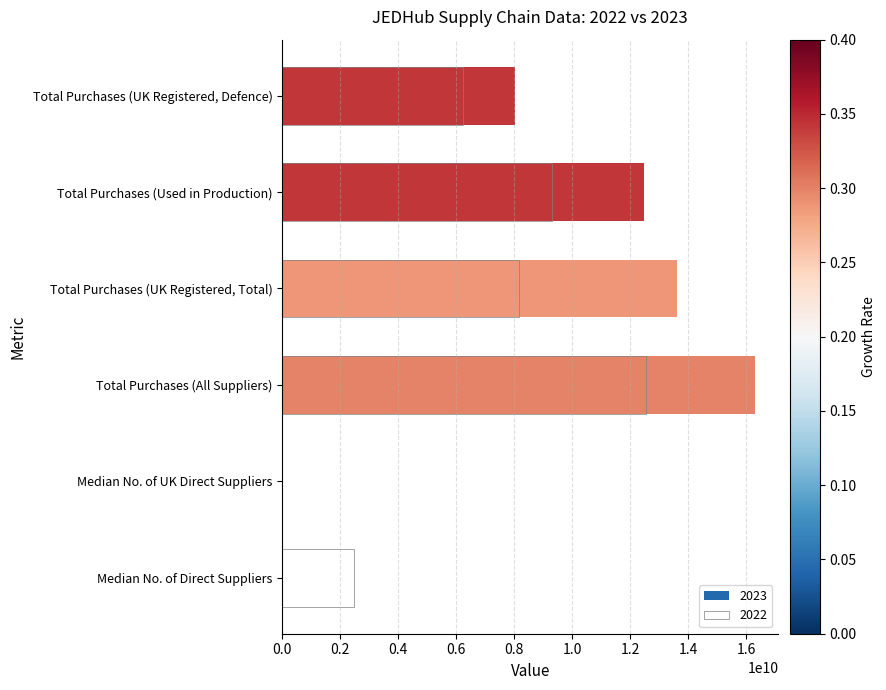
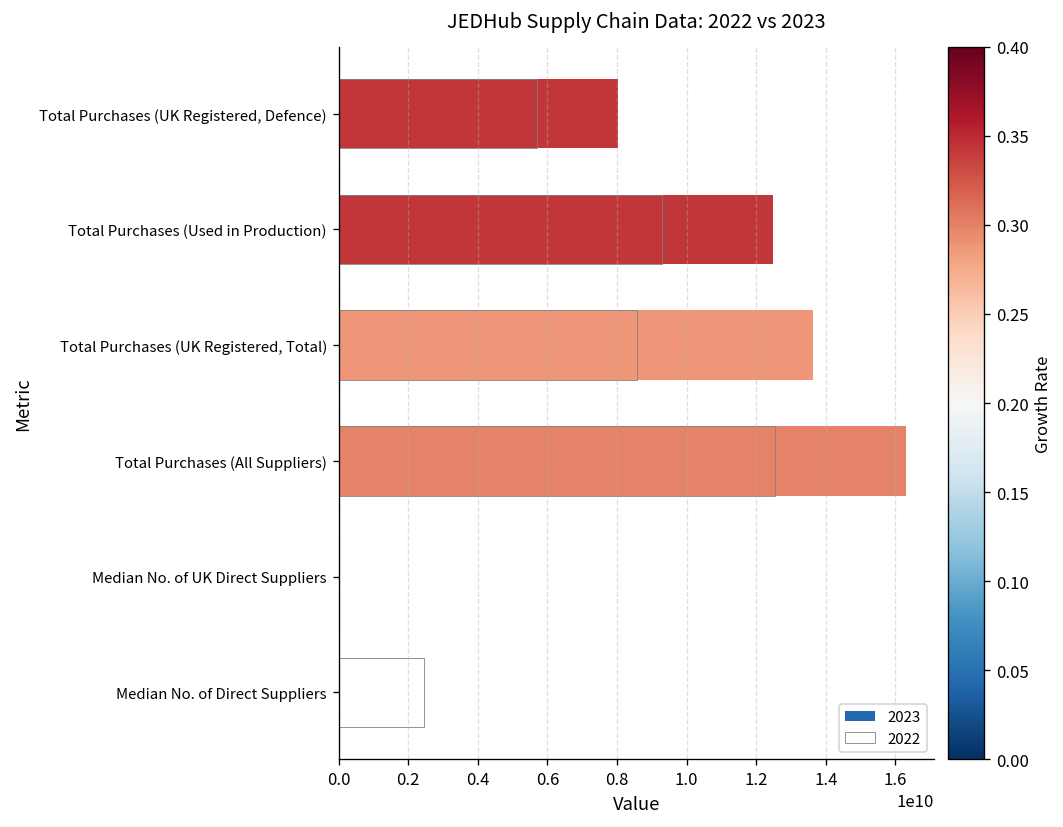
  {
    "2023": {
      "Total Purchases (UK Registered, Defence)": 8000000000,
      "Total Purchases (Used in Production)": 12500000000,
      "Total Purchases (UK Registered, Total)": 13600000000,
      "Total Purchases (All Suppliers)": 16300000000
    },
    "2022": {
-     "Total Purchases (UK Registered, Defence)": 6200000000,
-     "Total Purchases (UK Registered, Total)": 8200000000,
+     "Total Purchases (UK Registered, Defence)": 5700000000,
+     "Total Purchases (UK Registered, Total)": 8600000000,
      "Median No. of Direct Suppliers": 2500000000
    }
  }
